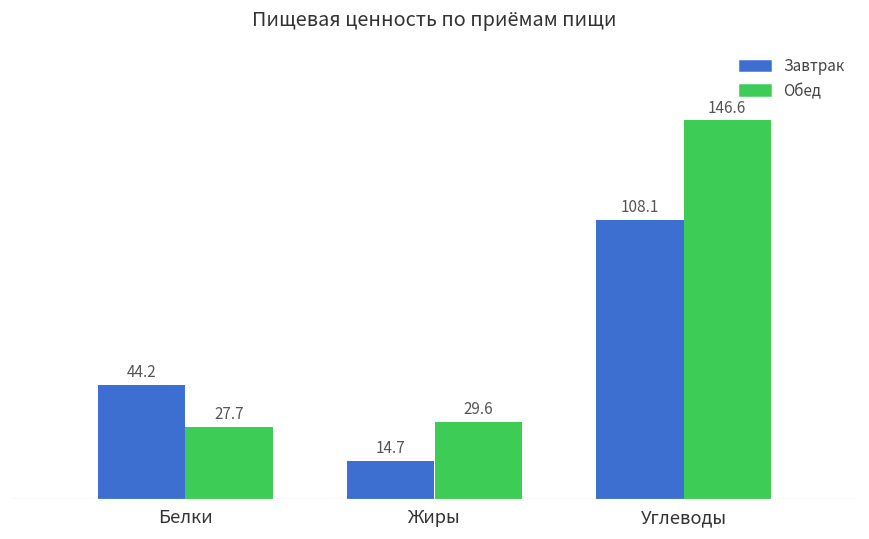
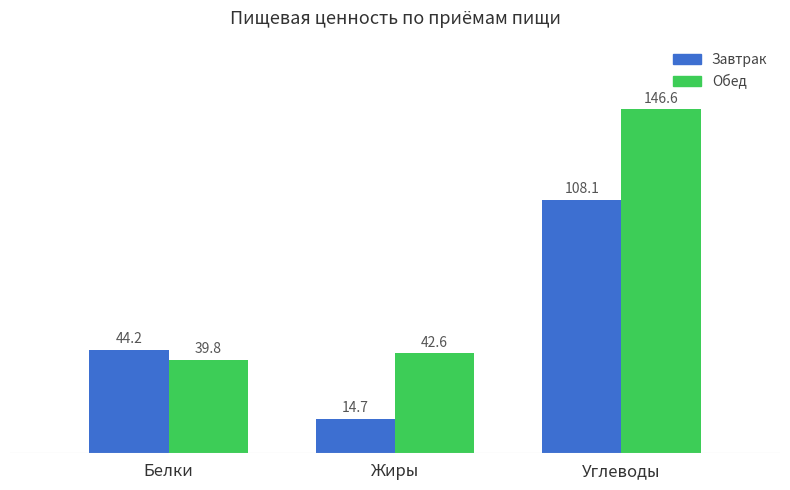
  {
    "Завтрак": {
      "Белки": 44.2,
      "Жиры": 14.7,
      "Углеводы": 108.1
    },
    "Обед": {
-     "Белки": 27.7,
-     "Жиры": 29.6,
+     "Белки": 39.8,
+     "Жиры": 42.6,
      "Углеводы": 146.6
    }
  }
